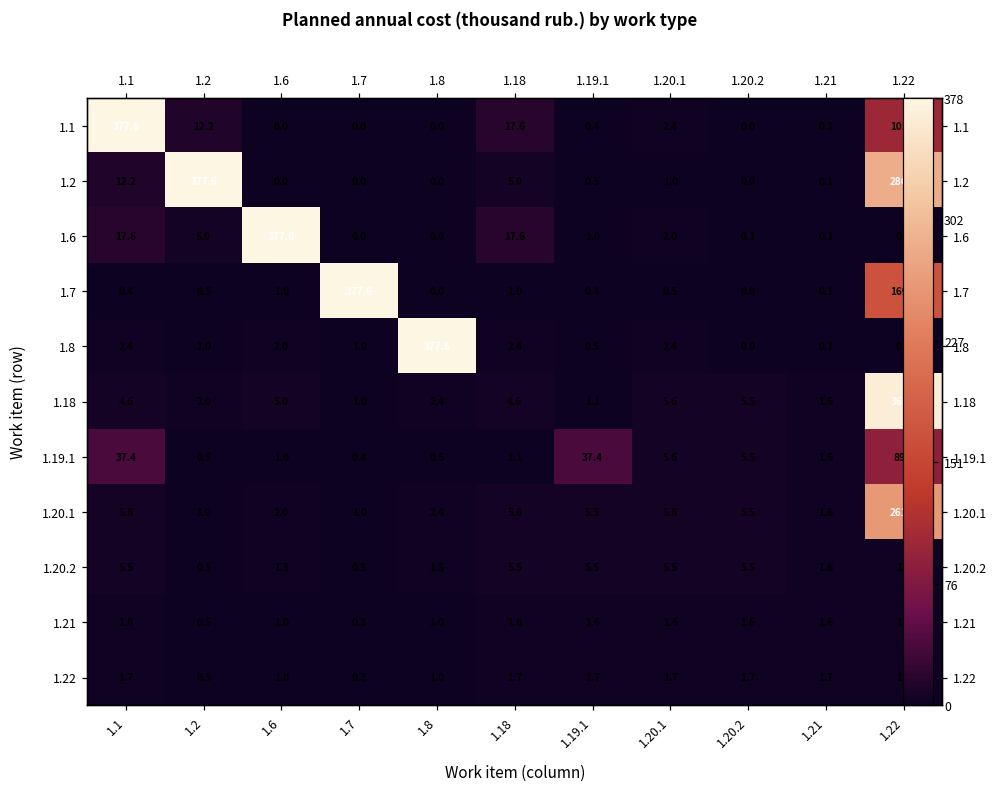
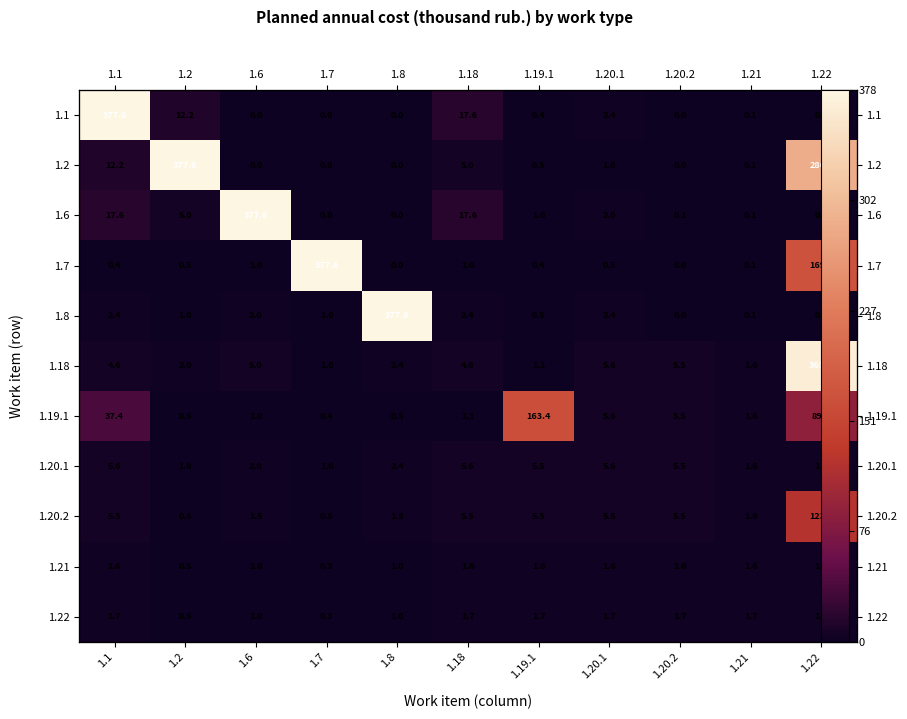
  {
    "1.1": {
-     "1.22": 101.7
+     "1.22": 0.1
    },
    "1.2": {
      "1.22": 286.0
    },
    "1.6": {
      "1.22": 0.1
    },
    "1.7": {
      "1.22": 169.5
    },
    "1.8": {
      "1.22": 0.1
    },
    "1.18": {
      "1.22": 365.2
    },
    "1.19.1": {
      "1.1": 37.4,
-     "1.19.1": 37.4,
+     "1.19.1": 163.4,
      "1.22": 89.5
    },
    "1.20.1": {
-     "1.22": 261.8
+     "1.22": 1.7
    },
    "1.20.2": {
-     "1.22": 1.7
+     "1.22": 123.5
    },
    "1.21": {
      "1.22": 1.7
    }
  }
